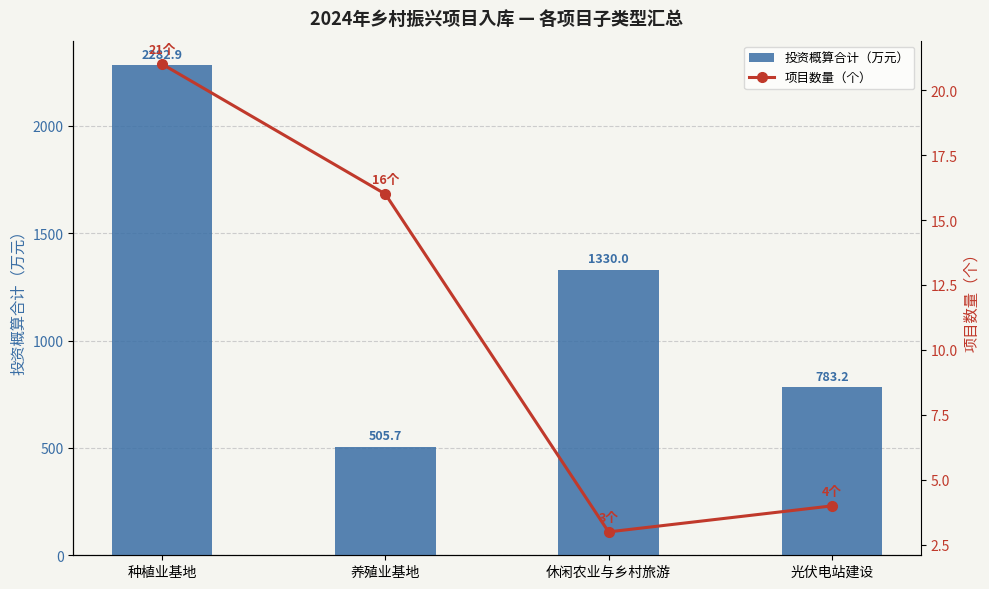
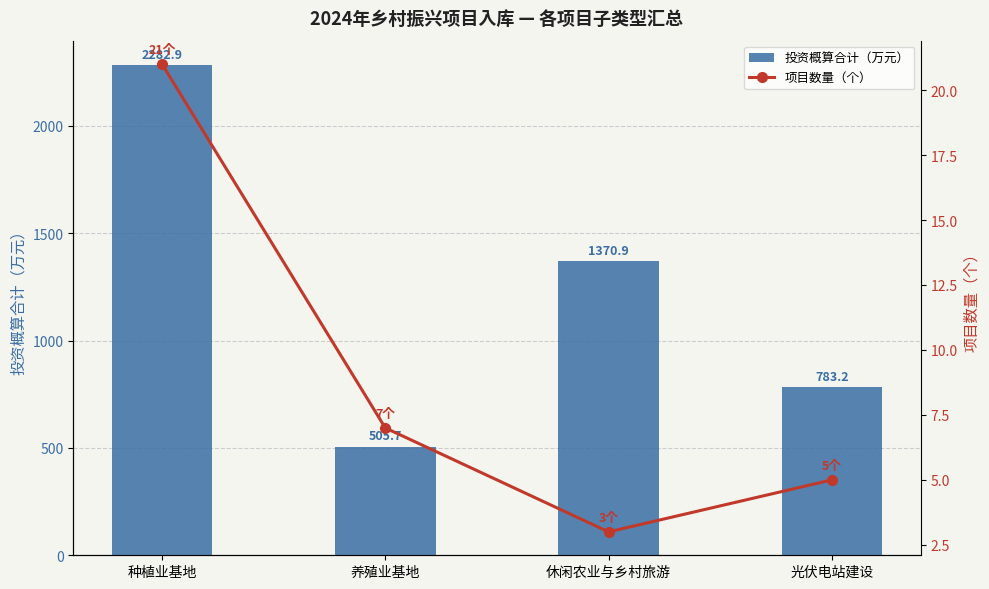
  {
    "投资概算合计（万元）": {
-     "休闲农业与乡村旅游": "1330.0",
+     "休闲农业与乡村旅游": "1370.9",
      "光伏电站建设": "783.2"
    },
    "项目数量（个）": {
-     "养殖业基地": "16个",
+     "养殖业基地": "7个",
      "休闲农业与乡村旅游": "3个",
-     "光伏电站建设": "4个"
+     "光伏电站建设": "5个"
    }
  }
